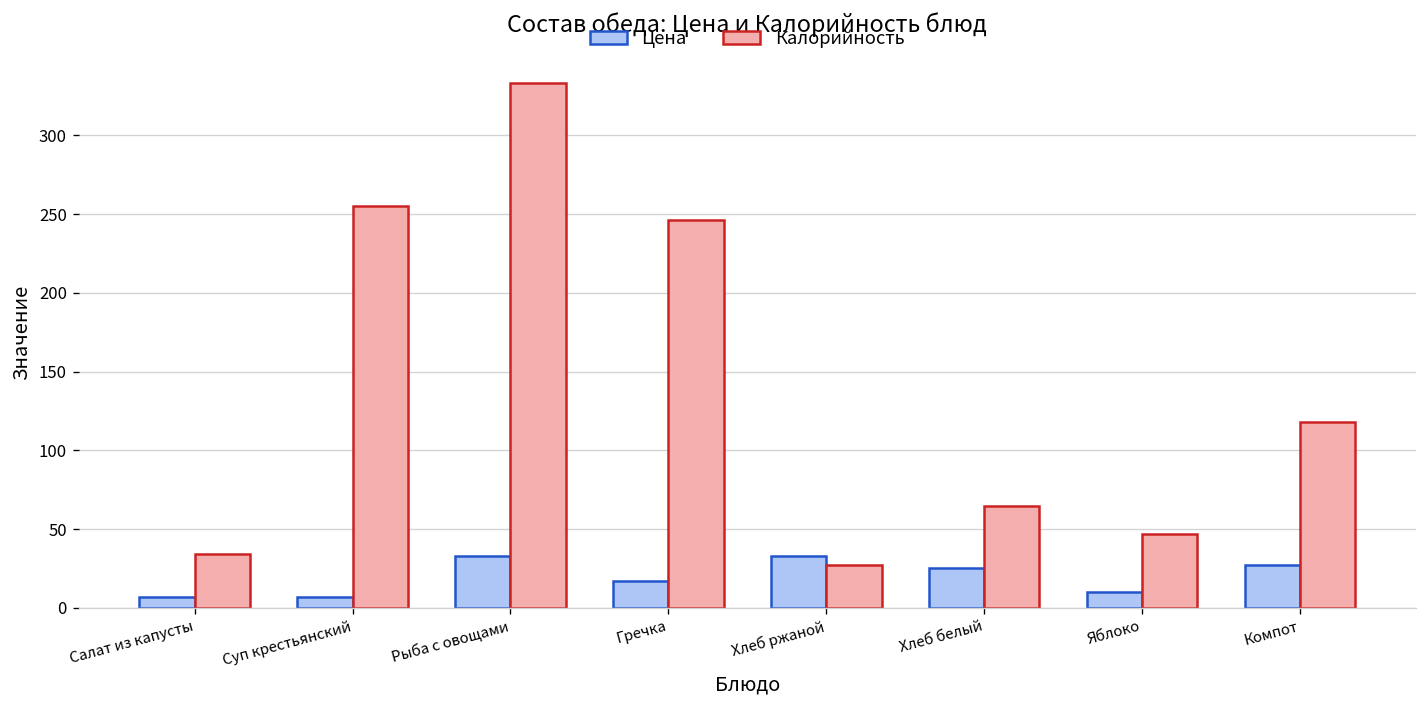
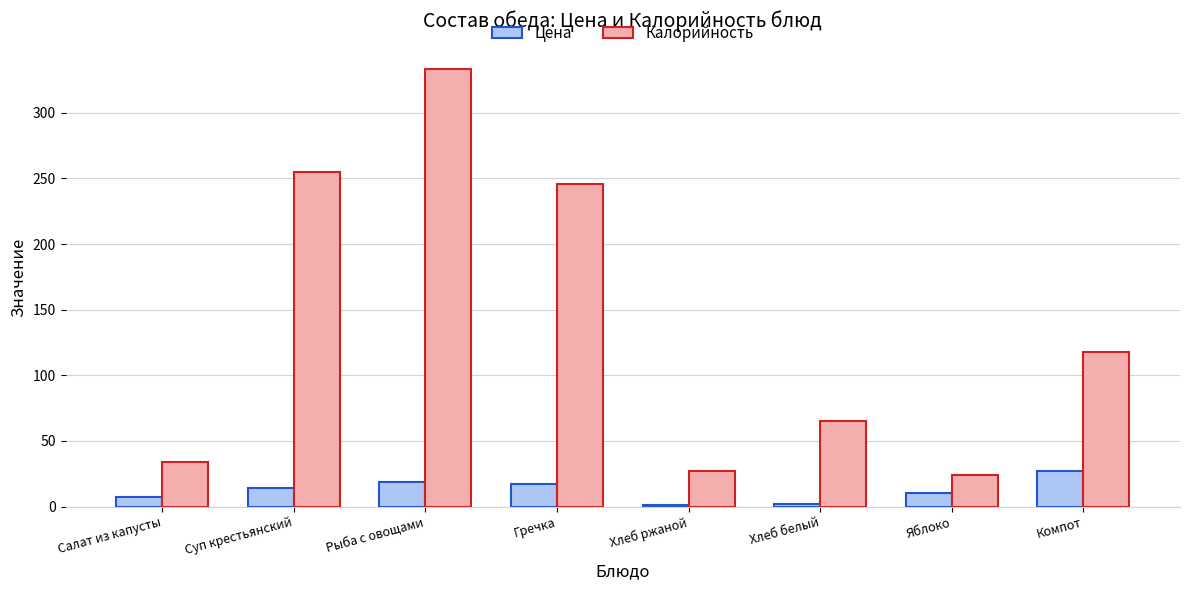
  {
    "Цена": {
      "Салат из капусты": 7,
-     "Суп крестьянский": 7,
-     "Рыба с овощами": 33,
+     "Суп крестьянский": 14,
+     "Рыба с овощами": 19,
      "Гречка": 17,
-     "Хлеб ржаной": 33,
-     "Хлеб белый": 25,
+     "Хлеб ржаной": 1,
+     "Хлеб белый": 2,
      "Яблоко": 10,
      "Компот": 27
    },
    "Калорийность": {
      "Салат из капусты": 34,
      "Суп крестьянский": 255,
      "Рыба с овощами": 333,
      "Гречка": 246,
      "Хлеб ржаной": 27,
      "Хлеб белый": 65,
-     "Яблоко": 47,
+     "Яблоко": 24,
      "Компот": 118
    }
  }
